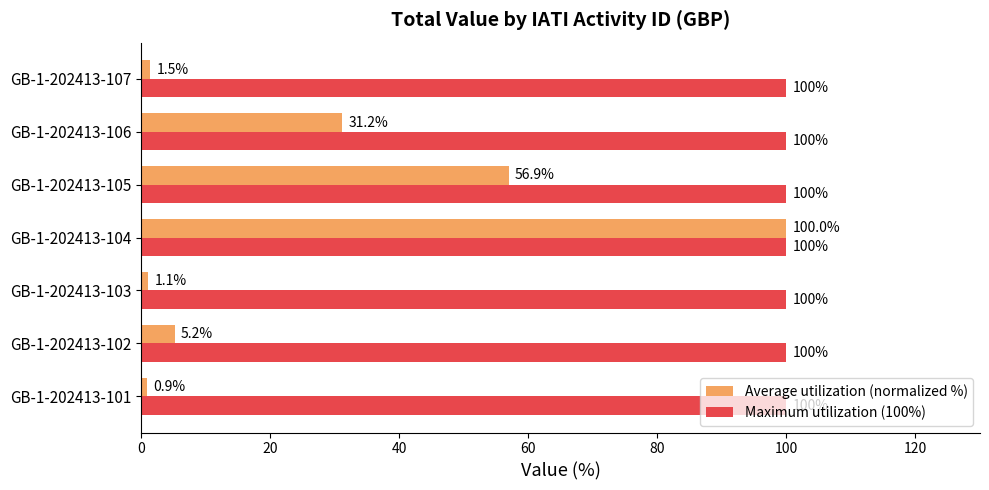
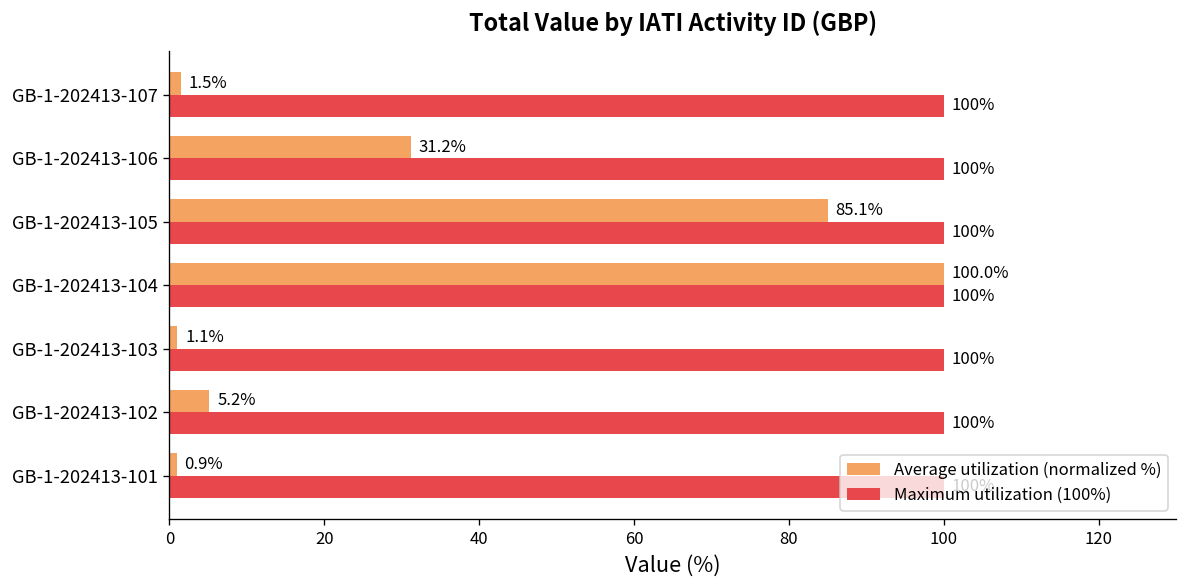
  {
    "Average utilization (normalized %)": {
      "GB-1-202413-107": "1.5%",
      "GB-1-202413-106": "31.2%",
-     "GB-1-202413-105": "56.9%",
+     "GB-1-202413-105": "85.1%",
      "GB-1-202413-104": "100.0%",
      "GB-1-202413-103": "1.1%",
      "GB-1-202413-102": "5.2%",
      "GB-1-202413-101": "0.9%"
    },
    "Maximum utilization (100%)": {
      "GB-1-202413-107": "100%",
      "GB-1-202413-106": "100%",
      "GB-1-202413-105": "100%",
      "GB-1-202413-104": "100%",
      "GB-1-202413-103": "100%",
      "GB-1-202413-102": "100%"
    }
  }
